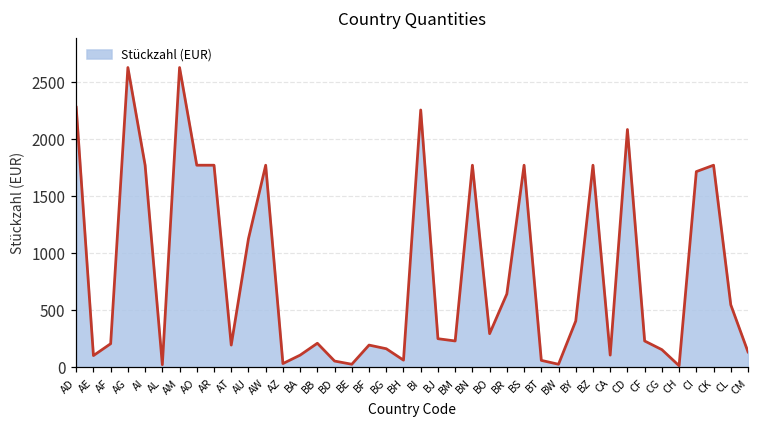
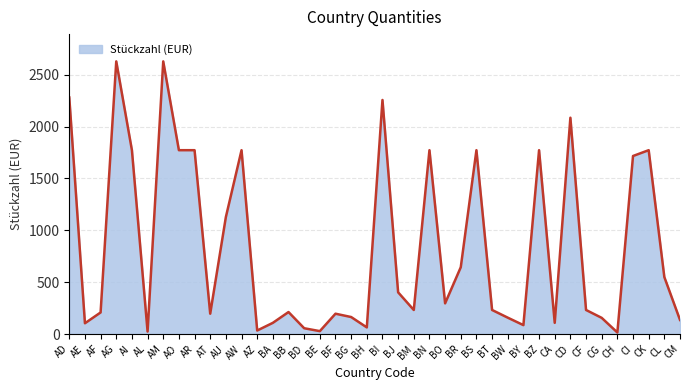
  {
    "AD": 2280,
    "AE": 100,
    "AF": 210,
    "AG": 2630,
    "AI": 1770,
    "AL": 20,
    "AM": 2630,
    "AO": 1770,
    "AR": 1770,
    "AT": 200,
    "AU": 1130,
    "AW": 1770,
    "AZ": 30,
    "BA": 110,
    "BB": 210,
    "BD": 60,
    "BE": 30,
    "BF": 200,
    "BG": 160,
    "BH": 60,
    "BI": 2260,
-   "BJ": 250,
+   "BJ": 400,
    "BM": 230,
    "BN": 1770,
    "BO": 300,
    "BR": 640,
    "BS": 1770,
-   "BT": 60,
-   "BW": 30,
-   "BY": 410,
+   "BT": 230,
+   "BW": 160,
+   "BY": 90,
    "BZ": 1770,
    "CA": 110,
    "CD": 2090,
    "CF": 230,
    "CG": 160,
    "CH": 20,
    "CI": 1720,
    "CK": 1770,
    "CL": 550,
    "CM": 140
  }
